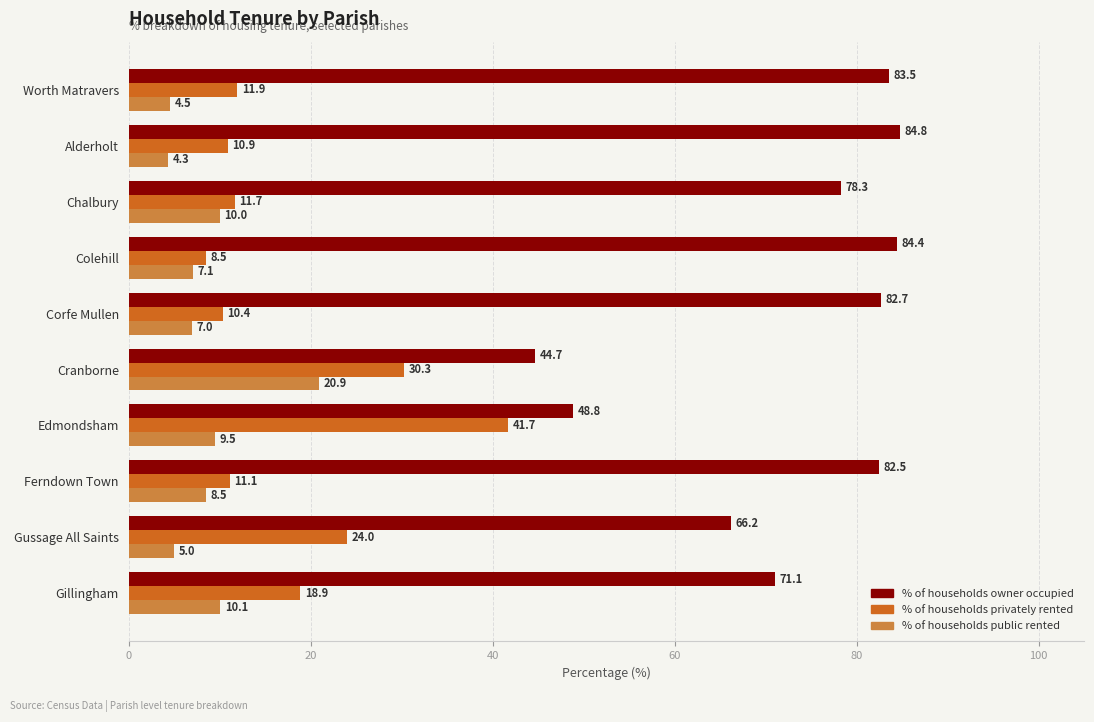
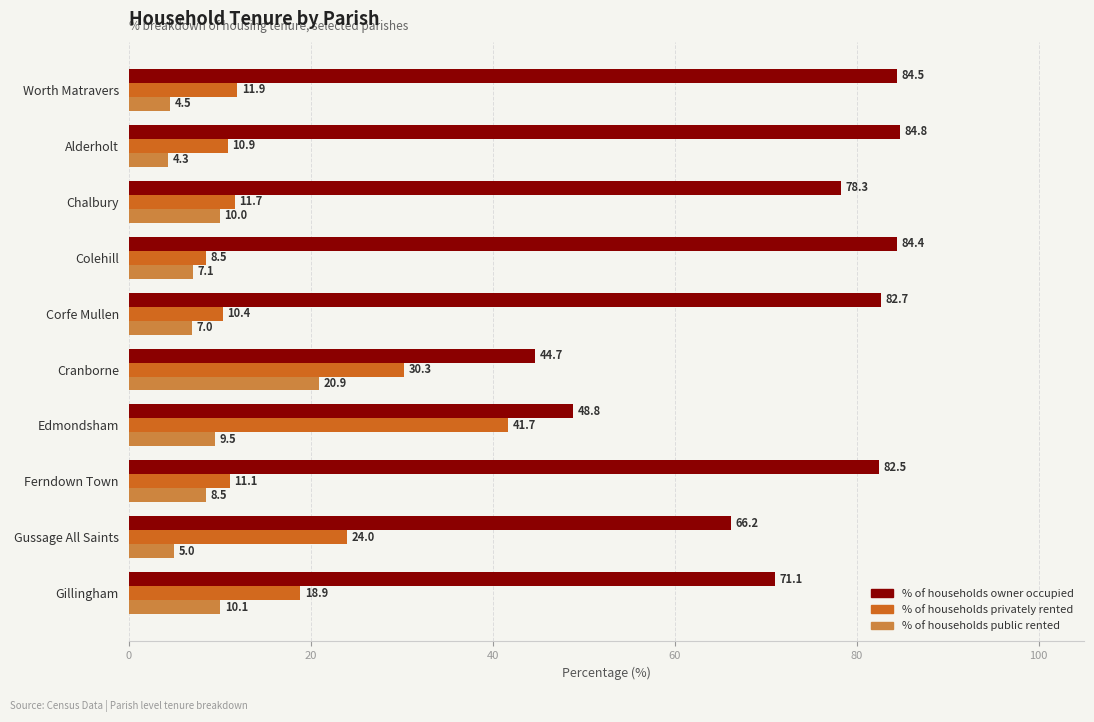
  {
    "% of households owner occupied": {
-     "Worth Matravers": 83.5,
+     "Worth Matravers": 84.5,
      "Alderholt": 84.8,
      "Chalbury": 78.3,
      "Colehill": 84.4,
      "Corfe Mullen": 82.7,
      "Cranborne": 44.7,
      "Edmondsham": 48.8,
      "Ferndown Town": 82.5,
      "Gussage All Saints": 66.2,
      "Gillingham": 71.1
    }
  }
